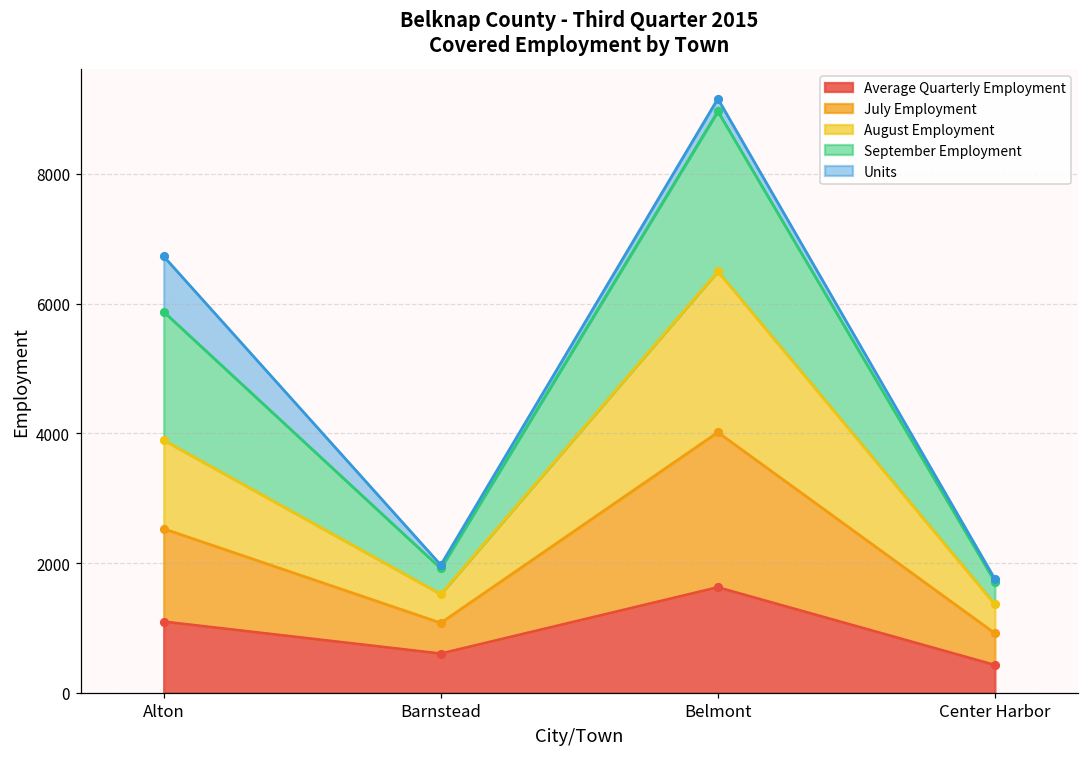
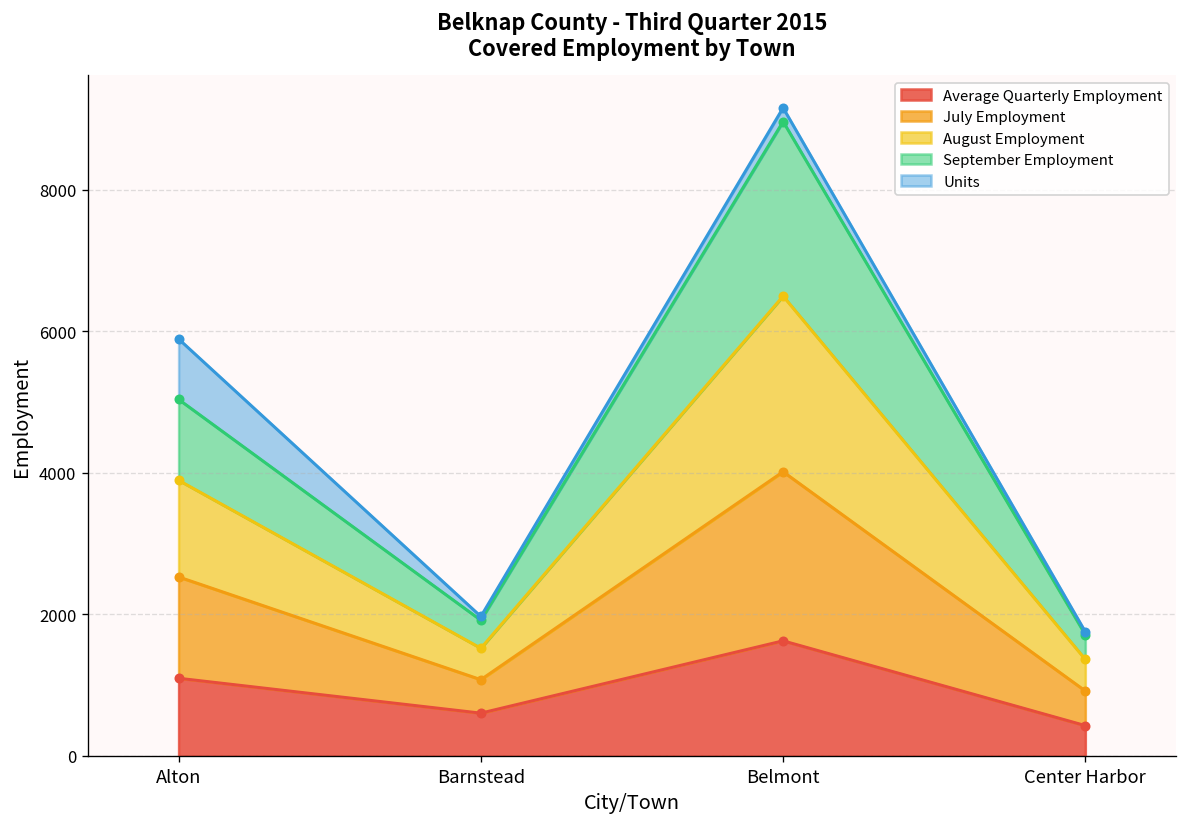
  {
    "Average Quarterly Employment": {
      "Alton": 1100,
      "Barnstead": 600,
      "Belmont": 1600,
      "Center Harbor": 400
    },
    "September Employment": {
-     "Alton": 2000,
+     "Alton": 1100,
      "Barnstead": 400,
      "Belmont": 2500
    },
    "Units": {
      "Alton": 900,
      "Barnstead": 100,
      "Belmont": 200
    }
  }
